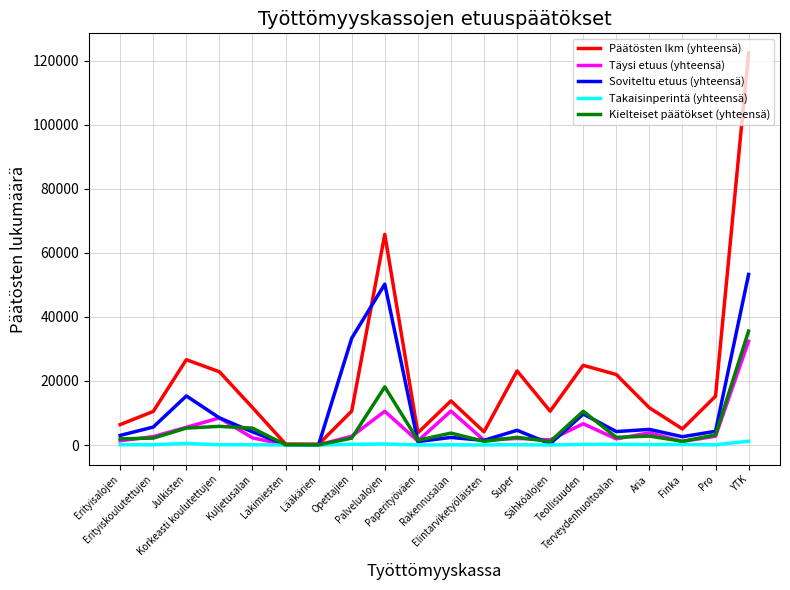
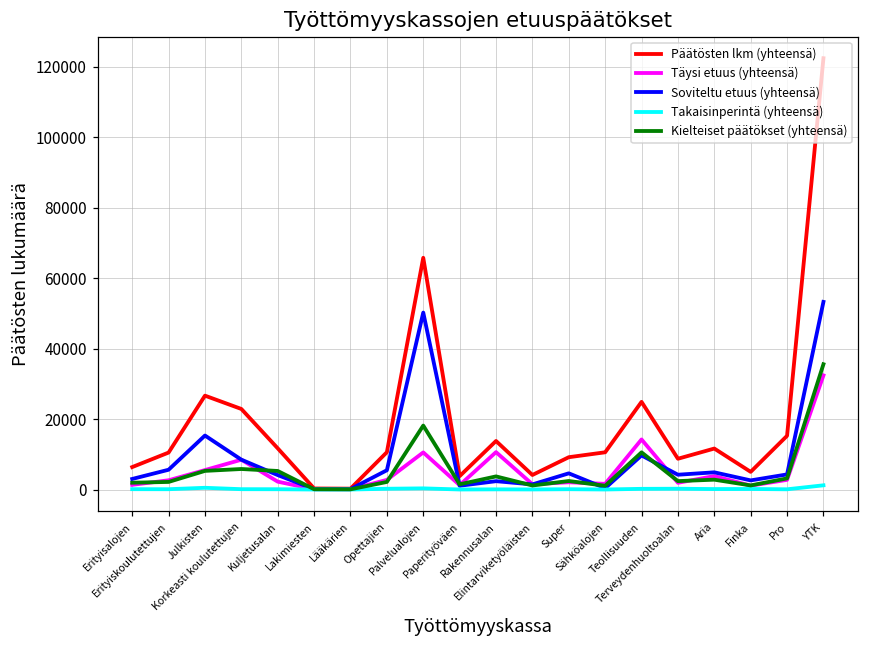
  {
    "Päätösten lkm (yhteensä)": {
      "Erityisalojen": 6000,
      "Erityiskoulutettujen": 10000,
      "Julkisten": 27000,
      "Korkeasti koulutettujen": 23000,
      "Kuljetusalan": 12000,
      "Opettajien": 11000,
      "Palvelualojen": 66000,
      "Paperityöväen": 4000,
      "Rakennusalan": 14000,
      "Elintarviketyöläisten": 4000,
-     "Super": 23000,
+     "Super": 9000,
      "Sähköalojen": 11000,
      "Teollisuuden": 25000,
-     "Terveydenhuoltoalan": 22000,
+     "Terveydenhuoltoalan": 9000,
      "Aria": 12000,
      "Finka": 5000,
      "Pro": 15000
    },
    "Täysi etuus (yhteensä)": {
      "Kuljetusalan": 2000,
      "Palvelualojen": 11000,
      "Rakennusalan": 11000,
-     "Teollisuuden": 7000,
+     "Teollisuuden": 14000,
      "Aria": 4000,
      "YTK": 32000
    },
    "Soviteltu etuus (yhteensä)": {
      "Erityisalojen": 3000,
      "Erityiskoulutettujen": 6000,
      "Julkisten": 15000,
      "Kuljetusalan": 4000,
-     "Opettajien": 33000,
+     "Opettajien": 5000,
      "Palvelualojen": 50000,
      "Rakennusalan": 2000,
      "Super": 5000,
      "Teollisuuden": 10000,
      "Terveydenhuoltoalan": 4000,
      "Aria": 5000,
      "Finka": 3000,
      "Pro": 4000,
      "YTK": 53000
    },
    "Takaisinperintä (yhteensä)": {
      "Erityisalojen": 0,
      "Erityiskoulutettujen": 0,
      "Julkisten": 0,
      "Korkeasti koulutettujen": 0,
      "Kuljetusalan": 0,
      "Opettajien": 0,
      "Palvelualojen": 0,
      "Paperityöväen": 0,
      "Rakennusalan": 0,
      "Elintarviketyöläisten": 0,
      "Super": 0,
      "Teollisuuden": 0,
      "Terveydenhuoltoalan": 0,
      "Aria": 0,
      "Finka": 0,
      "Pro": 0,
      "YTK": 1000
    },
    "Kielteiset päätökset (yhteensä)": {
      "Korkeasti koulutettujen": 6000,
      "Kuljetusalan": 5000,
      "Palvelualojen": 18000,
      "Rakennusalan": 4000,
      "Teollisuuden": 11000,
      "Aria": 3000,
      "YTK": 36000
    }
  }
